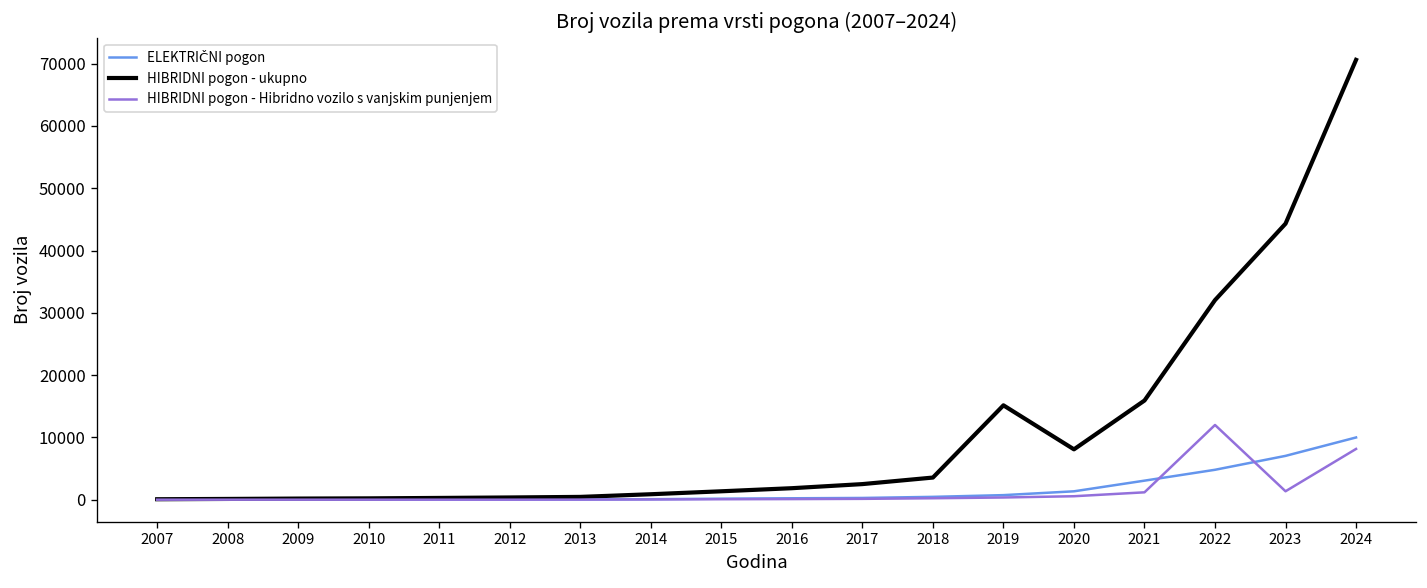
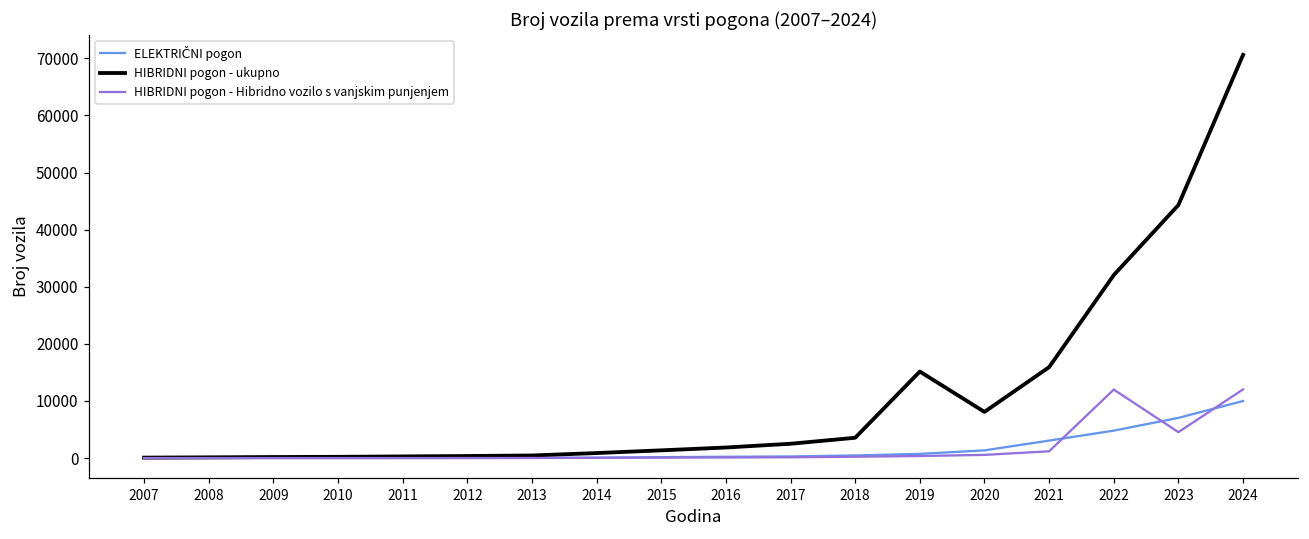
  {
    "ELEKTRIČNI pogon": {
      "2020": 1000,
      "2021": 3000,
      "2022": 5000,
      "2023": 7000,
      "2024": 10000
    },
    "HIBRIDNI pogon - ukupno": {
      "2014": 1000,
      "2015": 1000,
      "2016": 2000,
      "2017": 3000,
      "2018": 4000,
      "2019": 15000,
      "2020": 8000,
      "2021": 16000,
      "2022": 32000,
      "2023": 44000,
      "2024": 71000
    },
    "HIBRIDNI pogon - Hibridno vozilo s vanjskim punjenjem": {
      "2020": 1000,
      "2021": 1000,
      "2022": 12000,
-     "2023": 1000,
-     "2024": 8000
+     "2023": 5000,
+     "2024": 12000
    }
  }
